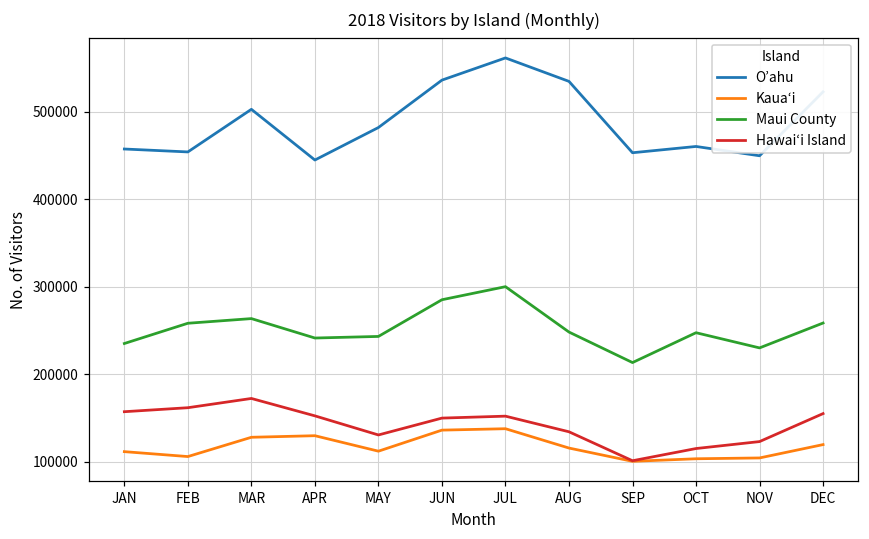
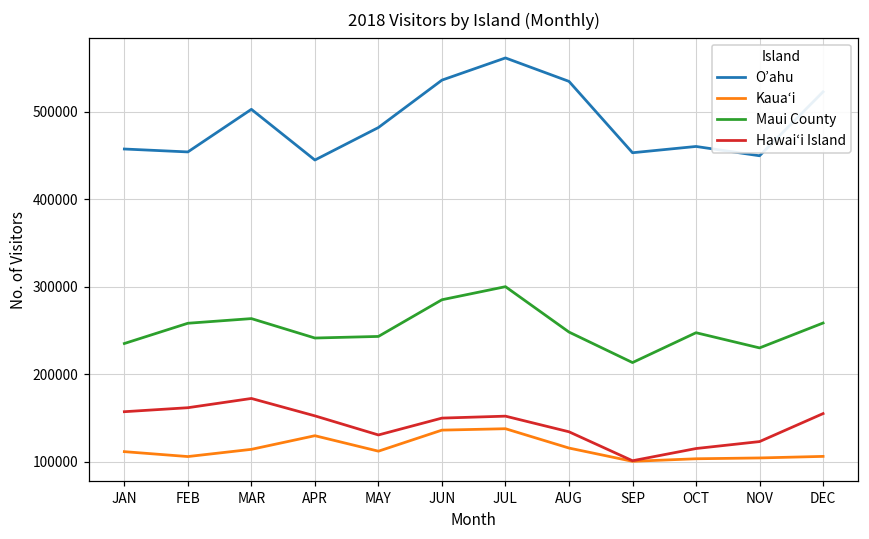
  {
    "O’ahu": {
      "JAN": 460000,
      "FEB": 450000,
      "MAR": 500000,
      "APR": 450000,
      "MAY": 480000,
      "JUN": 540000,
      "JUL": 560000,
      "AUG": 530000,
      "SEP": 450000,
      "OCT": 460000,
      "NOV": 450000
    },
    "Kauaʻi": {
      "JAN": 110000,
      "FEB": 110000,
-     "MAR": 130000,
+     "MAR": 110000,
      "APR": 130000,
      "MAY": 110000,
      "JUN": 140000,
      "JUL": 140000,
      "AUG": 120000,
      "OCT": 100000,
      "NOV": 100000,
-     "DEC": 120000
+     "DEC": 110000
    },
    "Maui County": {
      "JAN": 240000,
      "FEB": 260000,
      "MAR": 260000,
      "APR": 240000,
      "MAY": 240000,
      "JUN": 290000,
      "JUL": 300000,
      "AUG": 250000,
      "SEP": 210000,
      "OCT": 250000,
      "NOV": 230000,
      "DEC": 260000
    },
    "Hawaiʻi Island": {
      "JAN": 160000,
      "FEB": 160000,
      "MAR": 170000,
      "APR": 150000,
      "MAY": 130000,
      "JUN": 150000,
      "JUL": 150000,
      "AUG": 130000,
      "OCT": 120000,
      "NOV": 120000,
      "DEC": 160000
    }
  }
